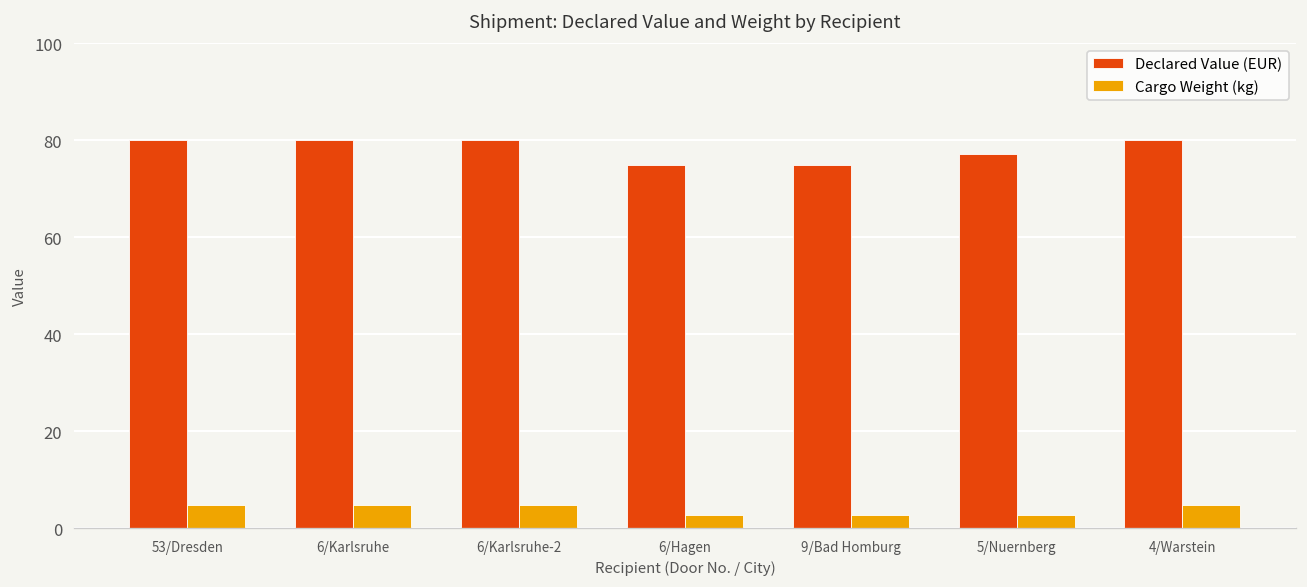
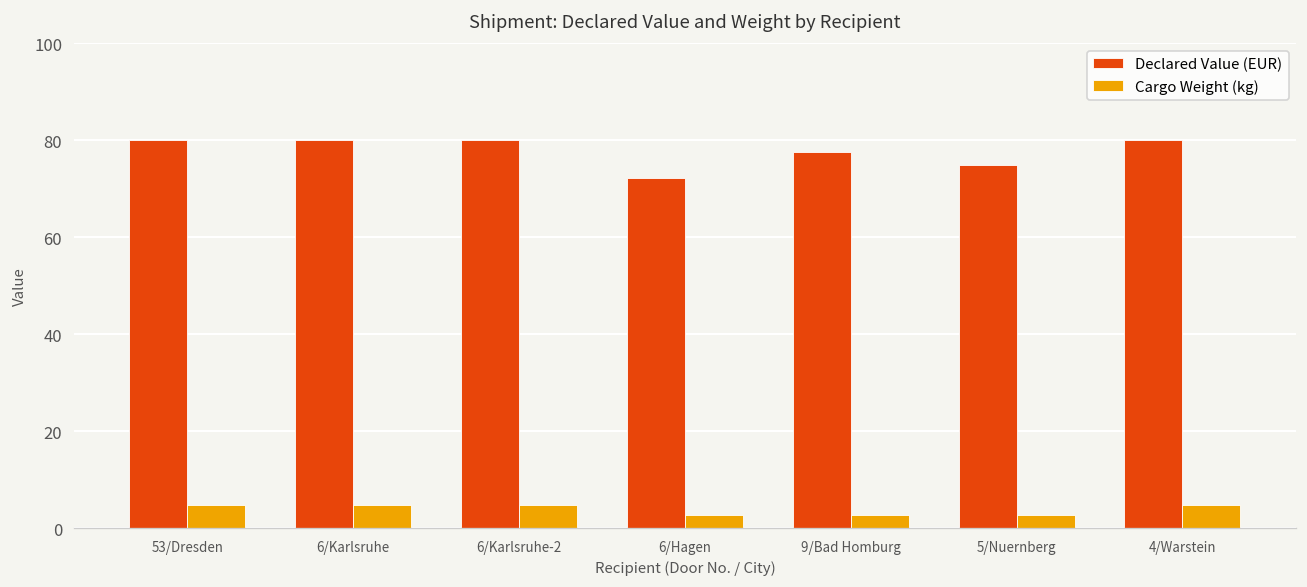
  {
    "Declared Value (EUR)": {
      "53/Dresden": 80,
      "6/Karlsruhe": 80,
      "6/Karlsruhe-2": 80,
-     "6/Hagen": 75,
-     "9/Bad Homburg": 75,
-     "5/Nuernberg": 77,
+     "6/Hagen": 72,
+     "9/Bad Homburg": 78,
+     "5/Nuernberg": 75,
      "4/Warstein": 80
    },
    "Cargo Weight (kg)": {
      "53/Dresden": 5,
      "6/Karlsruhe": 5,
      "6/Karlsruhe-2": 5,
      "6/Hagen": 3,
      "9/Bad Homburg": 3,
      "5/Nuernberg": 3,
      "4/Warstein": 5
    }
  }
